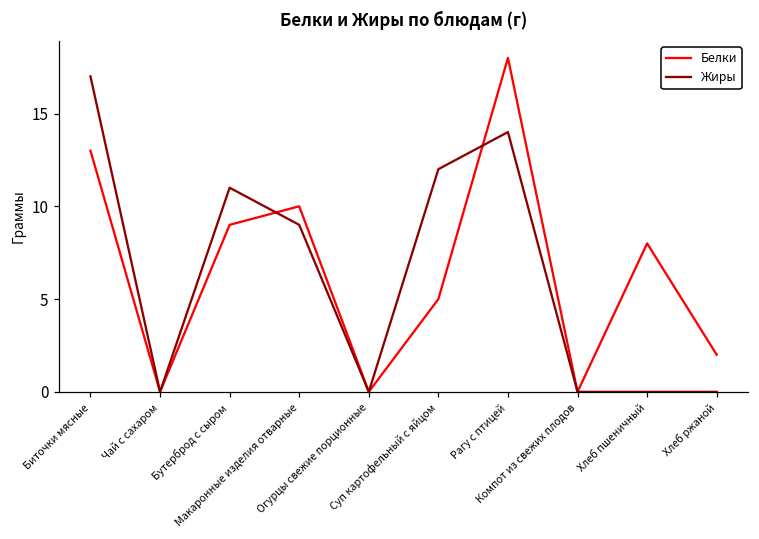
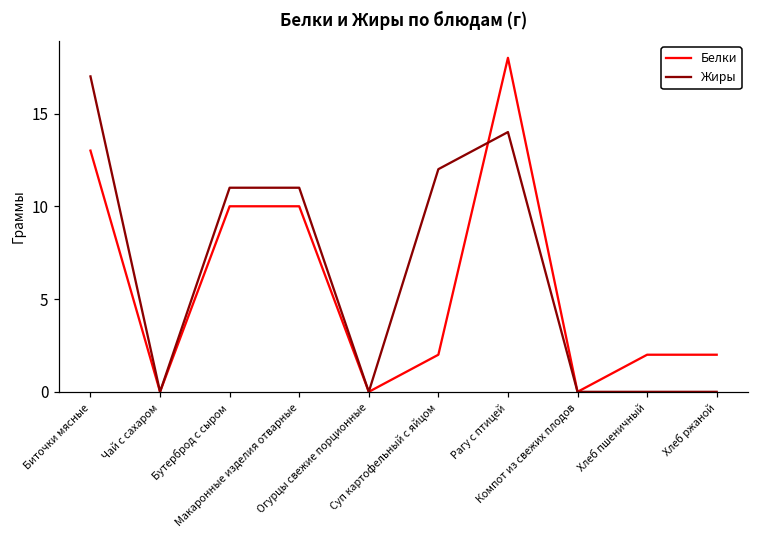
  {
    "Белки": {
      "Биточки мясные": 13,
-     "Бутерброд с сыром": 9,
+     "Бутерброд с сыром": 10,
      "Макаронные изделия отварные": 10,
-     "Суп картофельный с яйцом": 5,
+     "Суп картофельный с яйцом": 2,
      "Рагу с птицей": 18,
-     "Хлеб пшеничный": 8,
+     "Хлеб пшеничный": 2,
      "Хлеб ржаной": 2
    },
    "Жиры": {
      "Биточки мясные": 17,
      "Бутерброд с сыром": 11,
-     "Макаронные изделия отварные": 9,
+     "Макаронные изделия отварные": 11,
      "Суп картофельный с яйцом": 12,
      "Рагу с птицей": 14,
      "Хлеб пшеничный": 0,
      "Хлеб ржаной": 0
    }
  }
